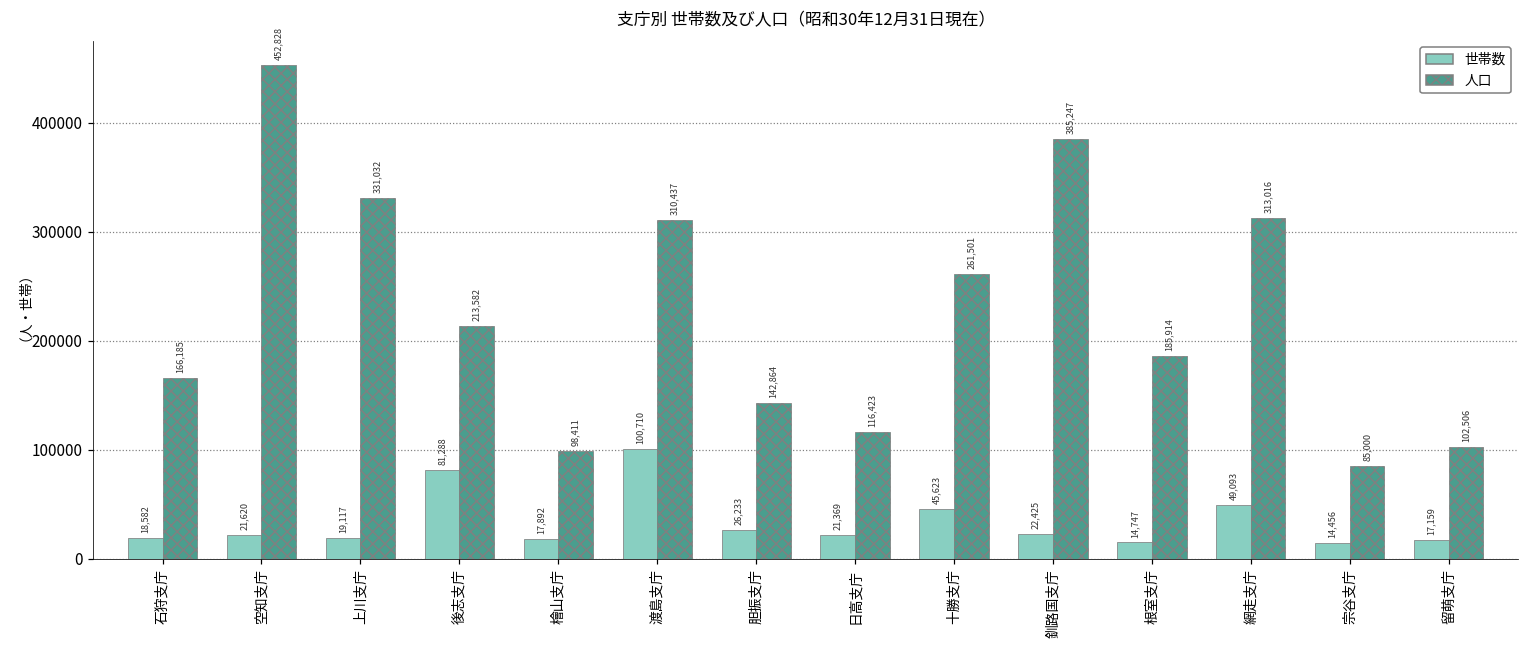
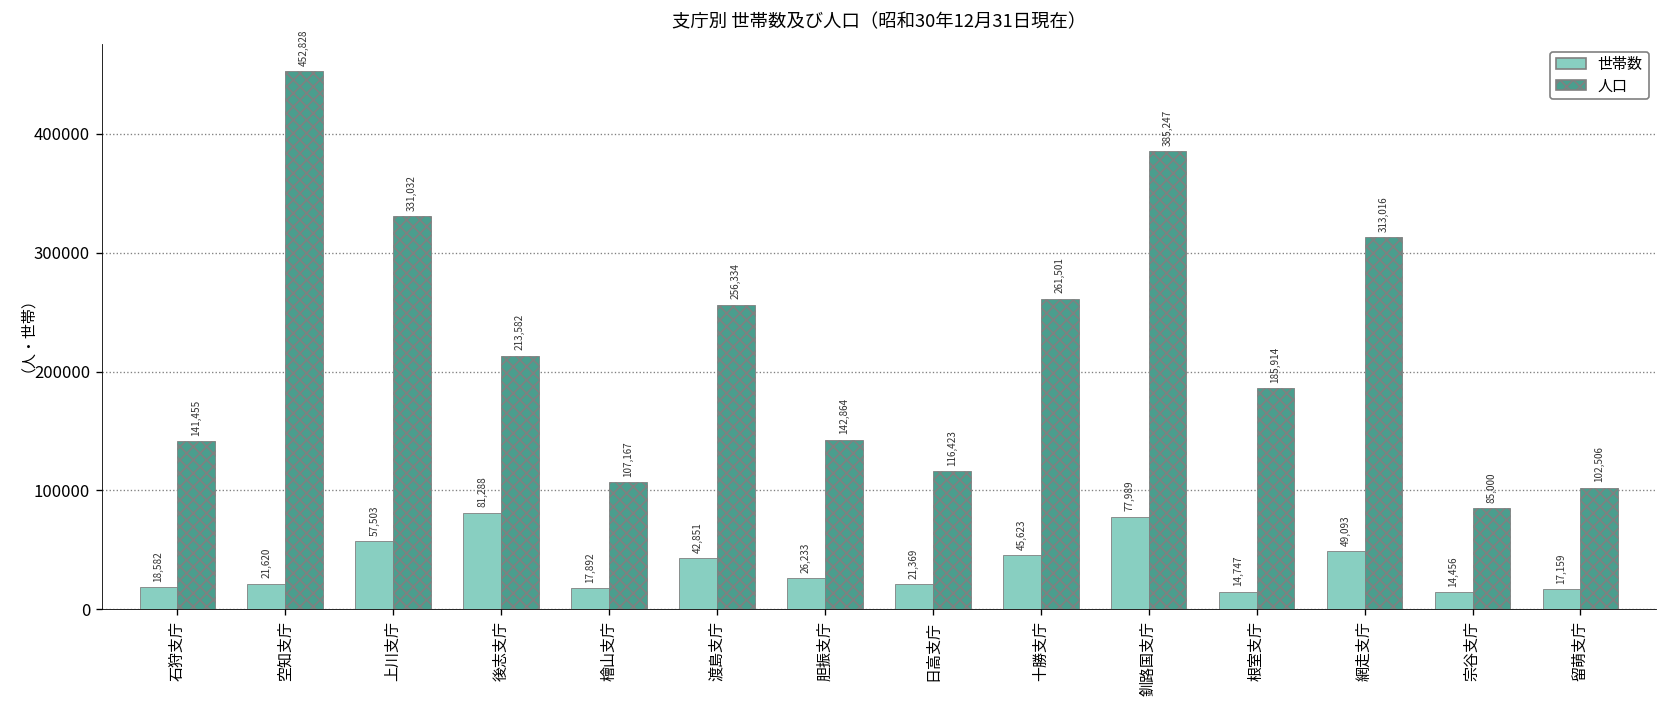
  {
    "世帯数": {
      "石狩支庁": "18,582",
      "空知支庁": "21,620",
-     "上川支庁": "19,117",
+     "上川支庁": "57,503",
      "後志支庁": "81,288",
      "檜山支庁": "17,892",
-     "渡島支庁": "100,710",
+     "渡島支庁": "42,851",
      "胆振支庁": "26,233",
      "日高支庁": "21,369",
      "十勝支庁": "45,623",
-     "釧路国支庁": "22,425",
+     "釧路国支庁": "77,989",
      "根室支庁": "14,747",
      "網走支庁": "49,093",
      "宗谷支庁": "14,456",
      "留萌支庁": "17,159"
    },
    "人口": {
-     "石狩支庁": "166,185",
+     "石狩支庁": "141,455",
      "空知支庁": "452,828",
      "上川支庁": "331,032",
      "後志支庁": "213,582",
-     "檜山支庁": "98,411",
-     "渡島支庁": "310,437",
+     "檜山支庁": "107,167",
+     "渡島支庁": "256,334",
      "胆振支庁": "142,864",
      "日高支庁": "116,423",
      "十勝支庁": "261,501",
      "釧路国支庁": "385,247",
      "根室支庁": "185,914",
      "網走支庁": "313,016",
      "宗谷支庁": "85,000",
      "留萌支庁": "102,506"
    }
  }
